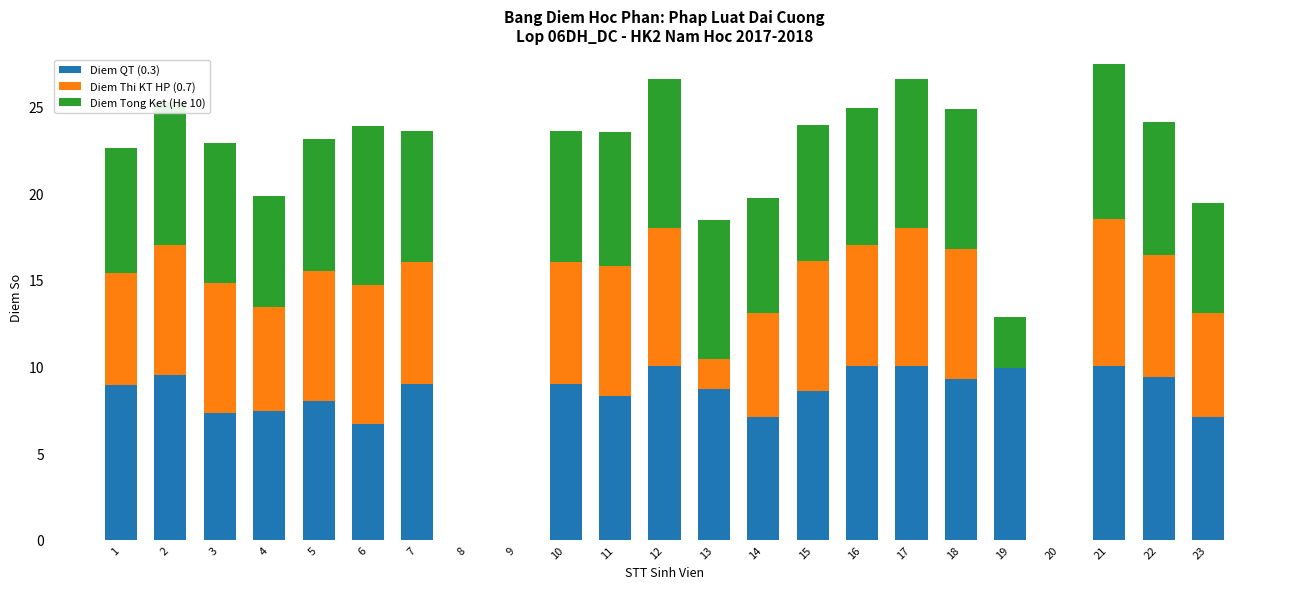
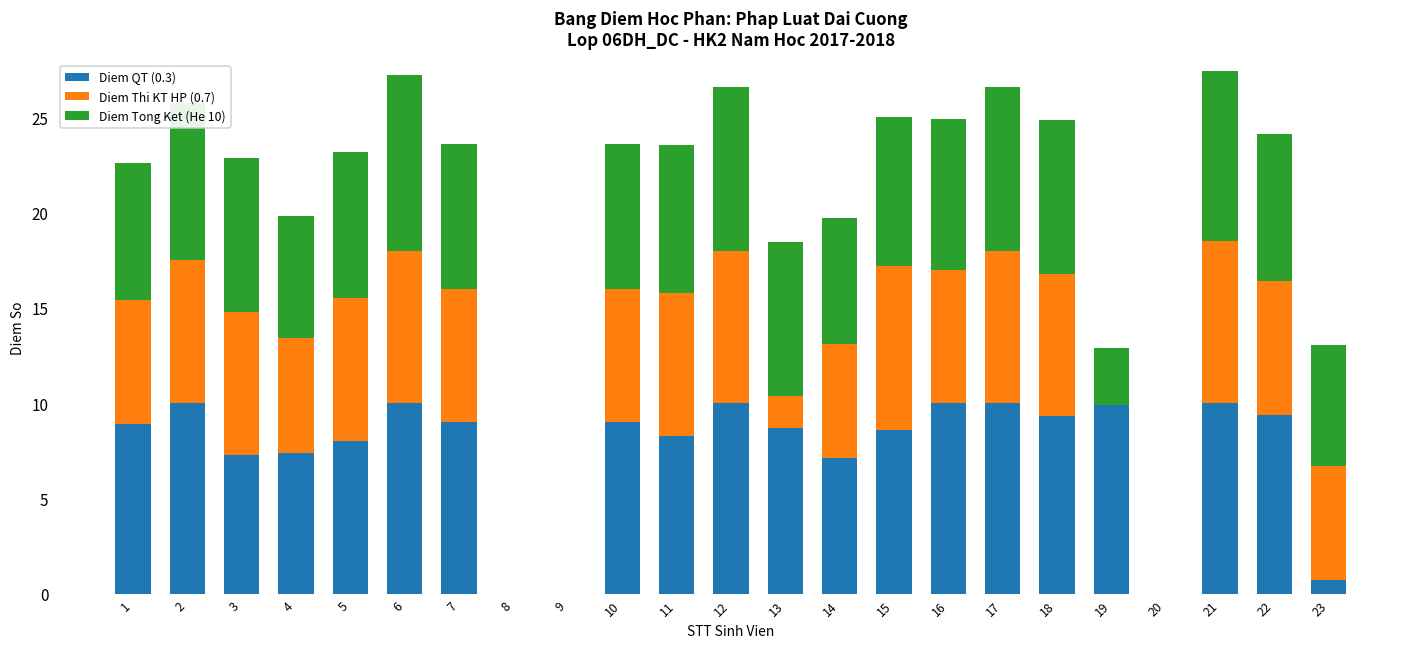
  {
    "Diem QT (0.3)": {
      "1": 8.9,
-     "2": 9.5,
+     "2": 10.0,
      "3": 7.3,
      "4": 7.4,
      "5": 8.0,
-     "6": 6.7,
+     "6": 10.0,
      "7": 9.0,
      "8": 0.0,
      "9": 0.0,
      "10": 9.0,
      "11": 8.3,
      "12": 10.0,
      "13": 8.7,
      "14": 7.1,
      "15": 8.6,
      "16": 10.0,
      "17": 10.0,
      "18": 9.3,
      "19": 9.9,
      "20": 0.0,
      "21": 10.0,
      "22": 9.4,
-     "23": 7.1
+     "23": 0.7
    },
    "Diem Thi KT HP (0.7)": {
      "1": 6.5,
      "2": 7.5,
      "3": 7.5,
      "4": 6.0,
      "5": 7.5,
      "6": 8.0,
      "7": 7.0,
      "8": 0.0,
      "9": 0.0,
      "10": 7.0,
      "11": 7.5,
      "12": 8.0,
      "13": 1.7,
      "14": 6.0,
-     "15": 7.5,
+     "15": 8.6,
      "16": 7.0,
      "17": 8.0,
      "18": 7.5,
      "19": 0.0,
      "20": 0.0,
      "21": 8.5,
      "22": 7.0,
      "23": 6.0
    },
    "Diem Tong Ket (He 10)": {
      "1": 7.2,
      "3": 8.1,
      "4": 6.4,
      "5": 7.7,
      "6": 9.2,
      "7": 7.6,
      "8": 0.0,
      "9": 0.0,
      "10": 7.6,
      "11": 7.7,
      "12": 8.6,
      "13": 8.0,
      "14": 6.6,
      "15": 7.8,
      "16": 7.9,
      "17": 8.6,
      "18": 8.0,
      "19": 3.0,
      "20": 0.0,
      "21": 9.0,
      "22": 7.7,
      "23": 6.3
    }
  }
